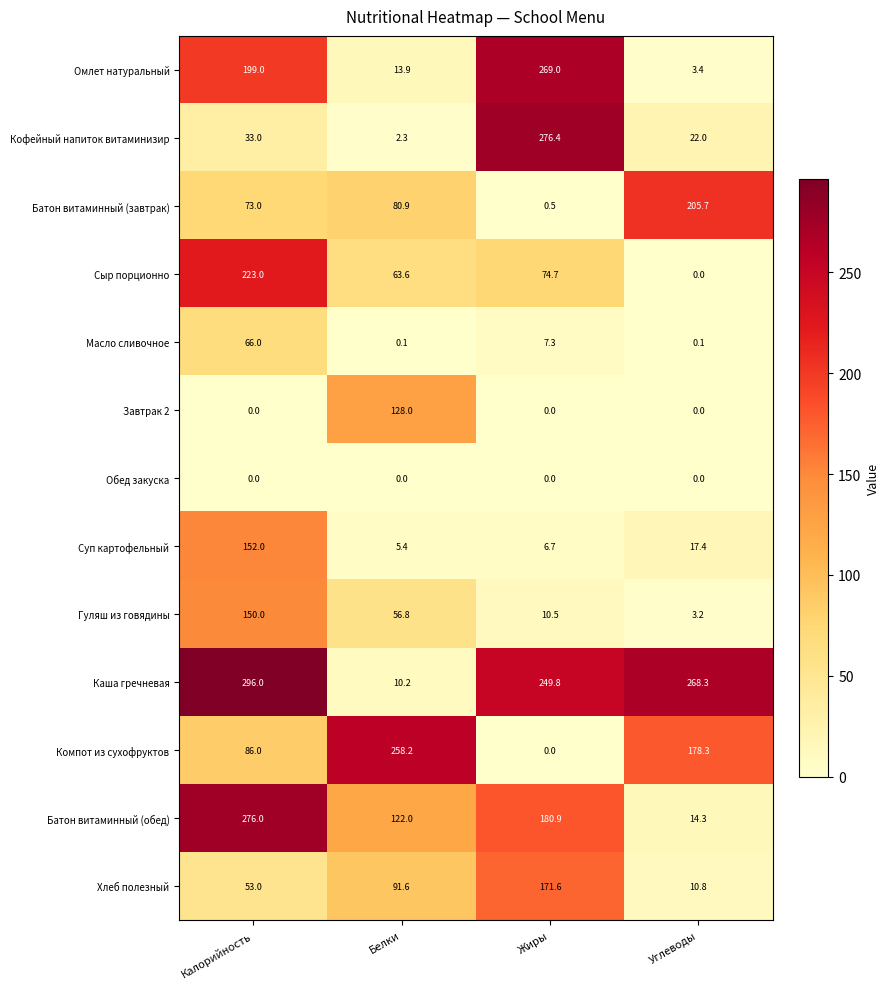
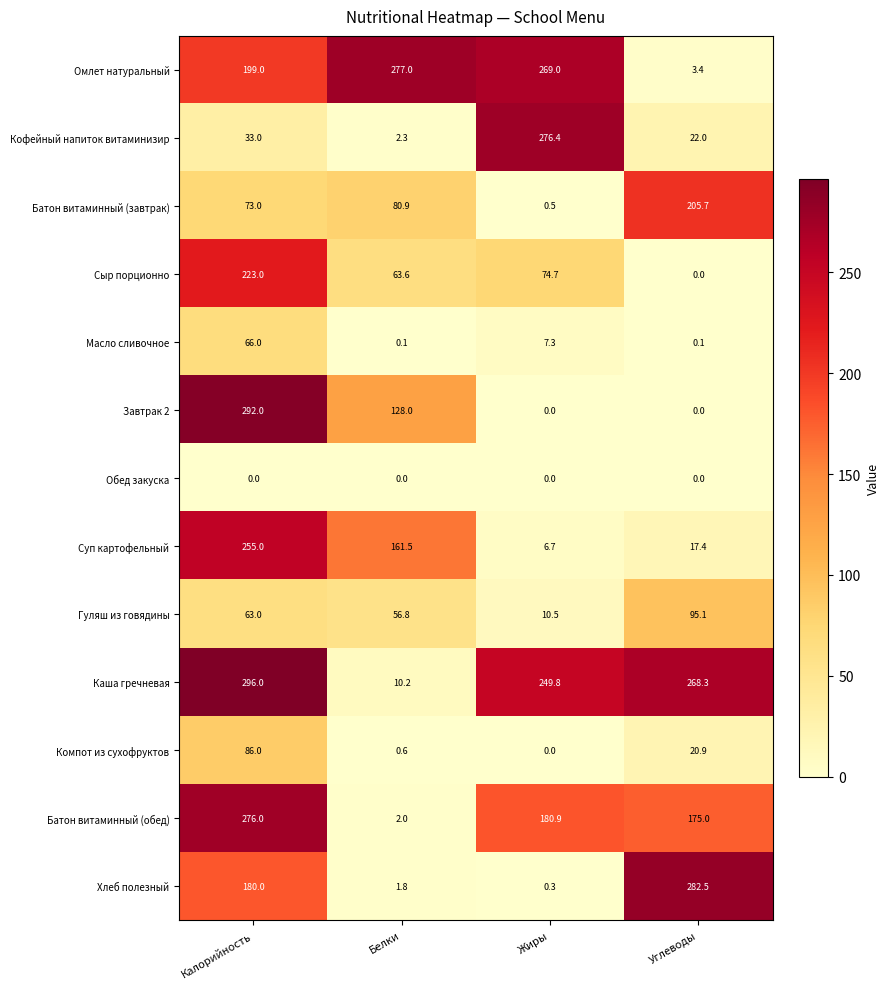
  {
    "Омлет натуральный": {
      "Калорийность": 199.0,
-     "Белки": 13.9,
+     "Белки": 277.0,
      "Жиры": 269.0,
      "Углеводы": 3.4
    },
    "Кофейный напиток витаминизир": {
      "Калорийность": 33.0,
      "Белки": 2.3,
      "Жиры": 276.4,
      "Углеводы": 22.0
    },
    "Батон витаминный (завтрак)": {
      "Калорийность": 73.0,
      "Белки": 80.9,
      "Жиры": 0.5,
      "Углеводы": 205.7
    },
    "Сыр порционно": {
      "Калорийность": 223.0,
      "Белки": 63.6,
      "Жиры": 74.7,
      "Углеводы": 0.0
    },
    "Масло сливочное": {
      "Калорийность": 66.0,
      "Белки": 0.1,
      "Жиры": 7.3,
      "Углеводы": 0.1
    },
    "Завтрак 2": {
-     "Калорийность": 0.0,
+     "Калорийность": 292.0,
      "Белки": 128.0,
      "Жиры": 0.0,
      "Углеводы": 0.0
    },
    "Обед закуска": {
      "Калорийность": 0.0,
      "Белки": 0.0,
      "Жиры": 0.0,
      "Углеводы": 0.0
    },
    "Суп картофельный": {
-     "Калорийность": 152.0,
-     "Белки": 5.4,
+     "Калорийность": 255.0,
+     "Белки": 161.5,
      "Жиры": 6.7,
      "Углеводы": 17.4
    },
    "Гуляш из говядины": {
-     "Калорийность": 150.0,
+     "Калорийность": 63.0,
      "Белки": 56.8,
      "Жиры": 10.5,
-     "Углеводы": 3.2
+     "Углеводы": 95.1
    },
    "Каша гречневая": {
      "Калорийность": 296.0,
      "Белки": 10.2,
      "Жиры": 249.8,
      "Углеводы": 268.3
    },
    "Компот из сухофруктов": {
      "Калорийность": 86.0,
-     "Белки": 258.2,
+     "Белки": 0.6,
      "Жиры": 0.0,
-     "Углеводы": 178.3
+     "Углеводы": 20.9
    },
    "Батон витаминный (обед)": {
      "Калорийность": 276.0,
-     "Белки": 122.0,
+     "Белки": 2.0,
      "Жиры": 180.9,
-     "Углеводы": 14.3
+     "Углеводы": 175.0
    },
    "Хлеб полезный": {
-     "Калорийность": 53.0,
-     "Белки": 91.6,
-     "Жиры": 171.6,
-     "Углеводы": 10.8
+     "Калорийность": 180.0,
+     "Белки": 1.8,
+     "Жиры": 0.3,
+     "Углеводы": 282.5
    }
  }
